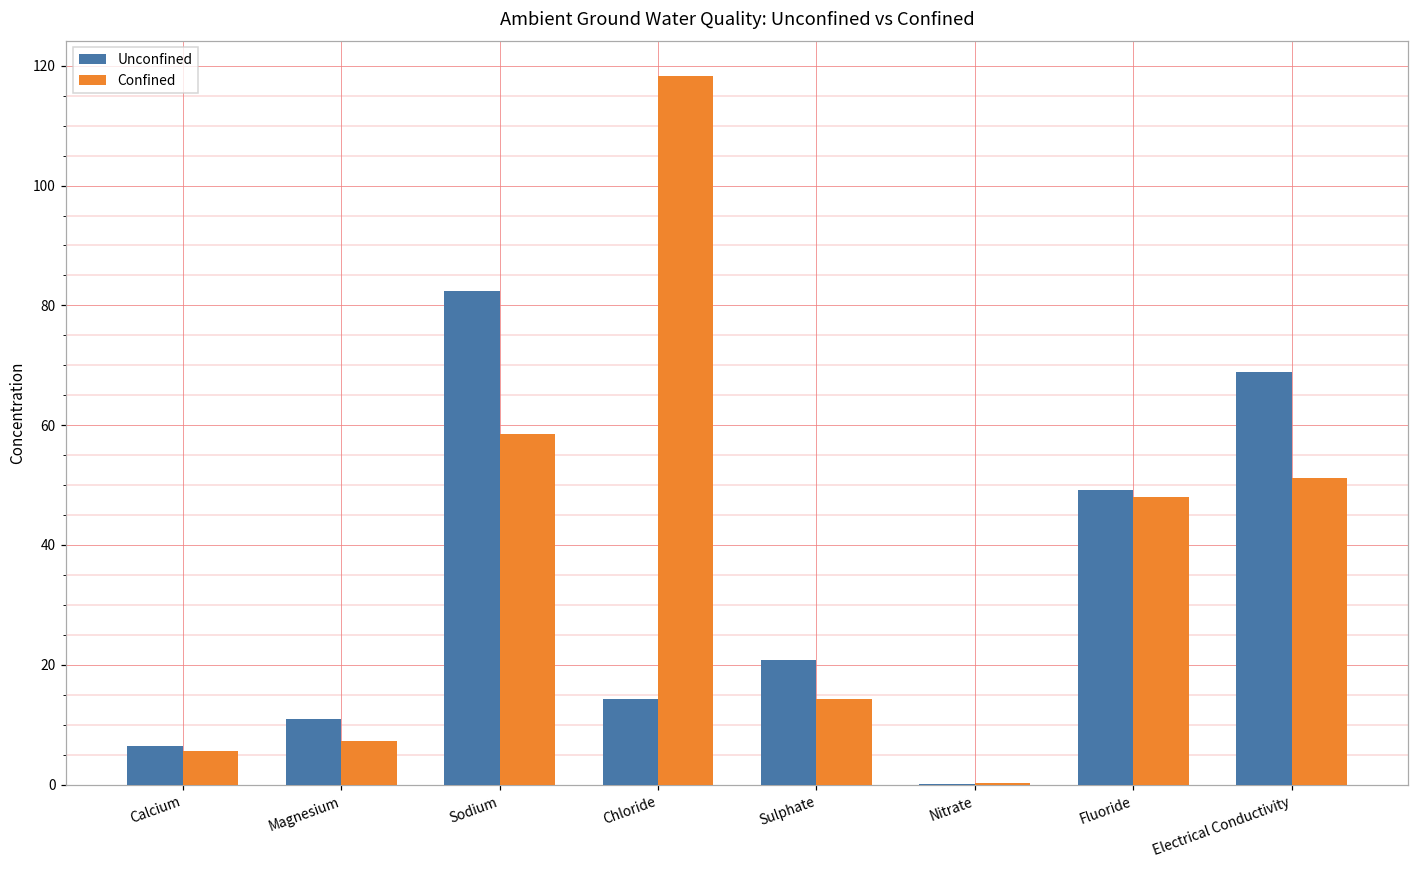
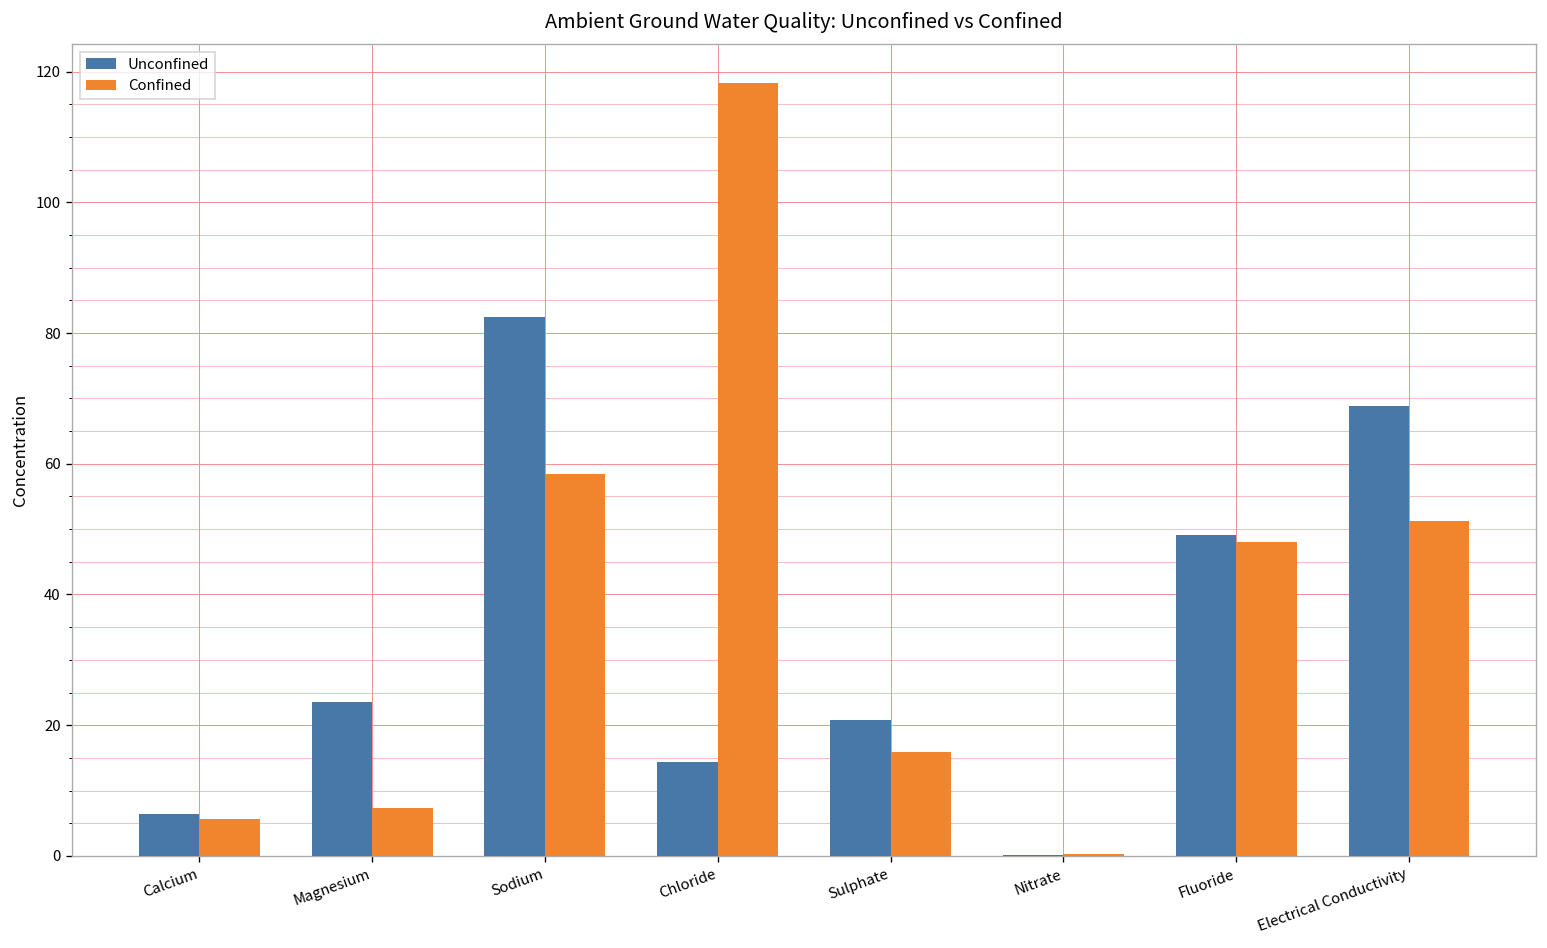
  {
    "Unconfined": {
      "Calcium": 6,
-     "Magnesium": 11,
+     "Magnesium": 24,
      "Sodium": 82,
      "Chloride": 14,
      "Sulphate": 21,
      "Fluoride": 49,
      "Electrical Conductivity": 69
    },
    "Confined": {
      "Calcium": 6,
      "Magnesium": 7,
      "Sodium": 59,
      "Chloride": 118,
-     "Sulphate": 14,
+     "Sulphate": 16,
      "Fluoride": 48,
      "Electrical Conductivity": 51
    }
  }
